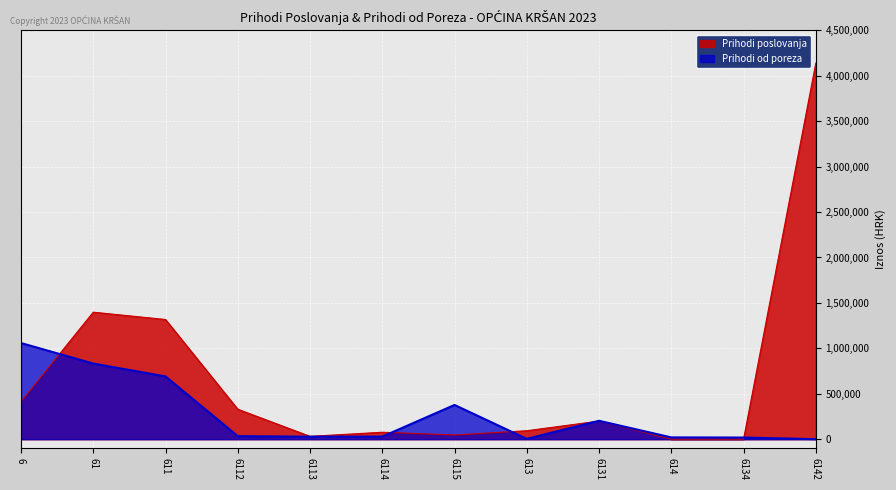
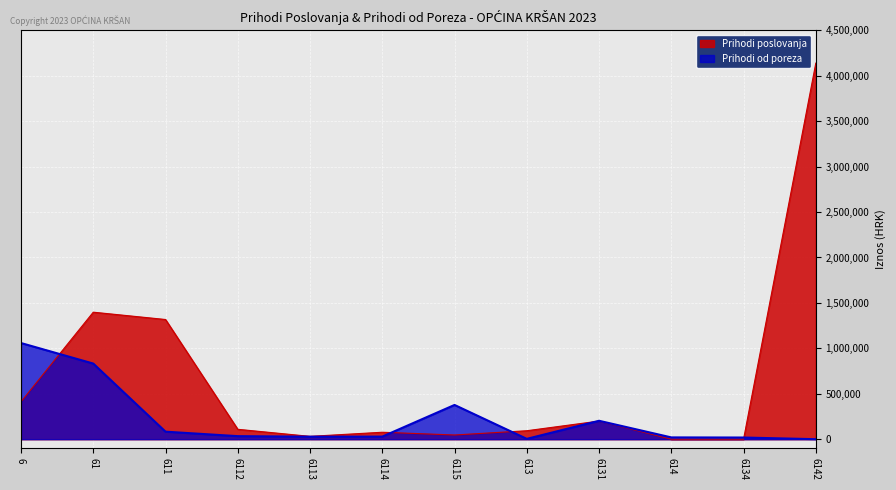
  {
    "Prihodi poslovanja": {
      "6": "400,000",
      "61": "1,400,000",
      "611": "1,300,000",
-     "6112": "300,000",
+     "6112": "100,000",
      "6114": "100,000",
      "6115": "0",
      "613": "100,000",
      "6142": "4,100,000"
    },
    "Prihodi od poreza": {
      "6": "1,100,000",
      "61": "800,000",
-     "611": "700,000",
+     "611": "100,000",
      "6112": "0",
      "6114": "0",
      "6115": "400,000",
      "613": "0",
      "6142": "0"
    }
  }
